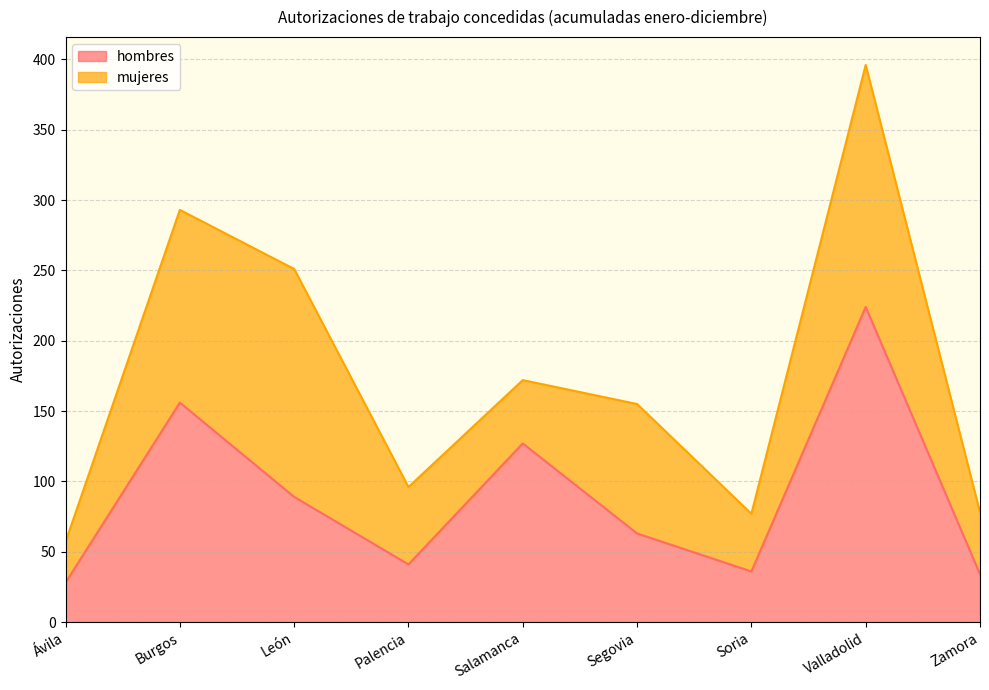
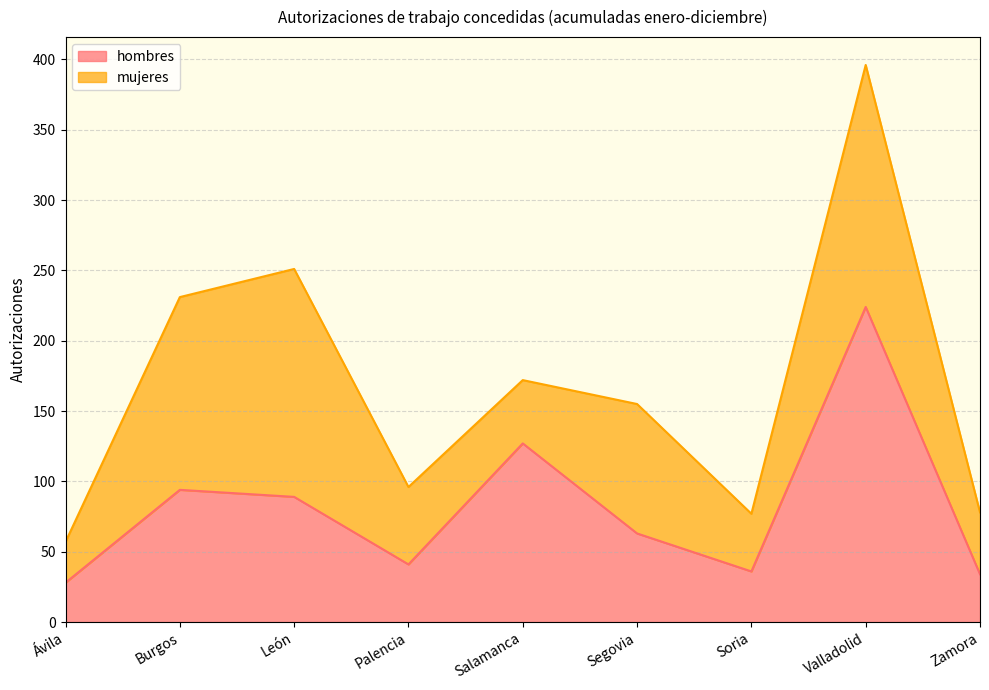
  {
    "hombres": {
      "Ávila": 28,
-     "Burgos": 156,
+     "Burgos": 94,
      "León": 89,
      "Palencia": 41,
      "Salamanca": 127,
      "Segovia": 63,
      "Soria": 36,
      "Valladolid": 224,
      "Zamora": 34
    },
    "mujeres": {
      "Ávila": 29,
      "Burgos": 137,
      "León": 162,
      "Palencia": 55,
      "Salamanca": 45,
      "Segovia": 92,
      "Soria": 41,
      "Valladolid": 172,
      "Zamora": 44
    }
  }
